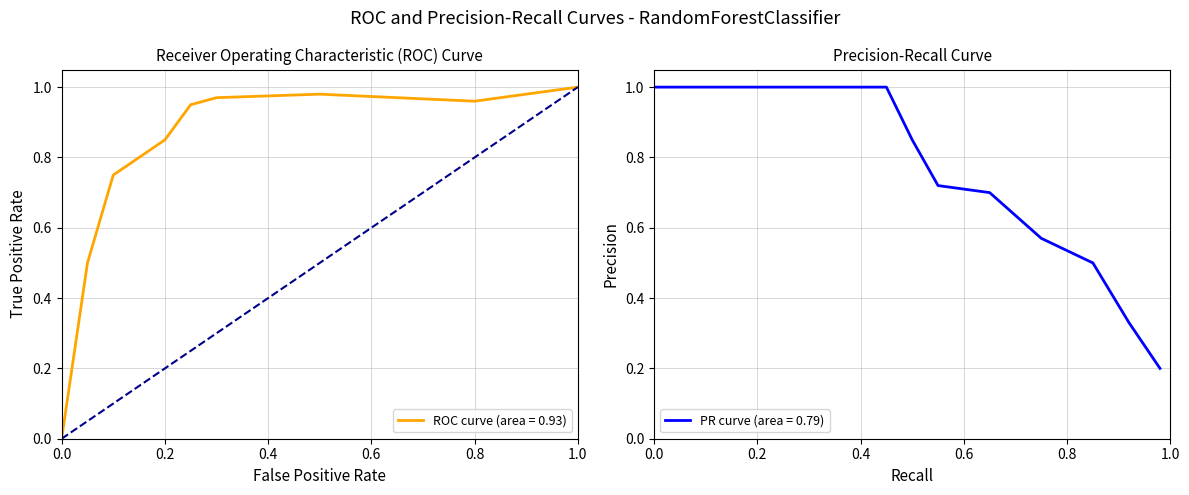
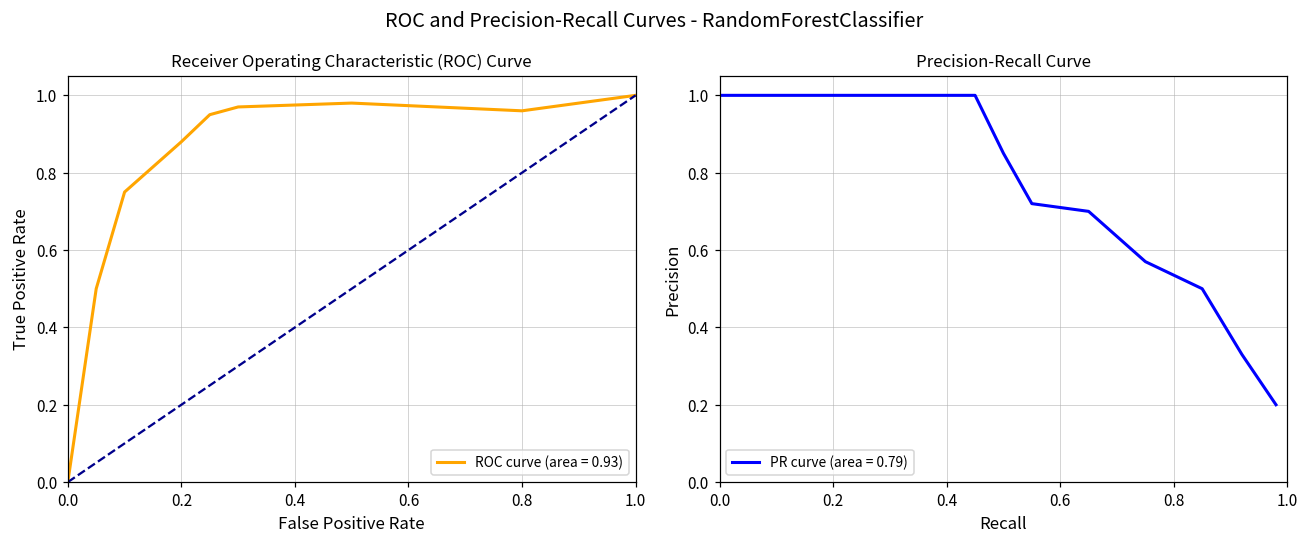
  {
    "Receiver Operating Characteristic (ROC) Curve": {
      "ROC curve (area = 0.93)": {
-       "0.2": 0.85,
+       "0.2": 0.88,
        "0.8": 0.96
      }
    },
    "Precision-Recall Curve": {
      "0.0": 1.00
    }
  }
